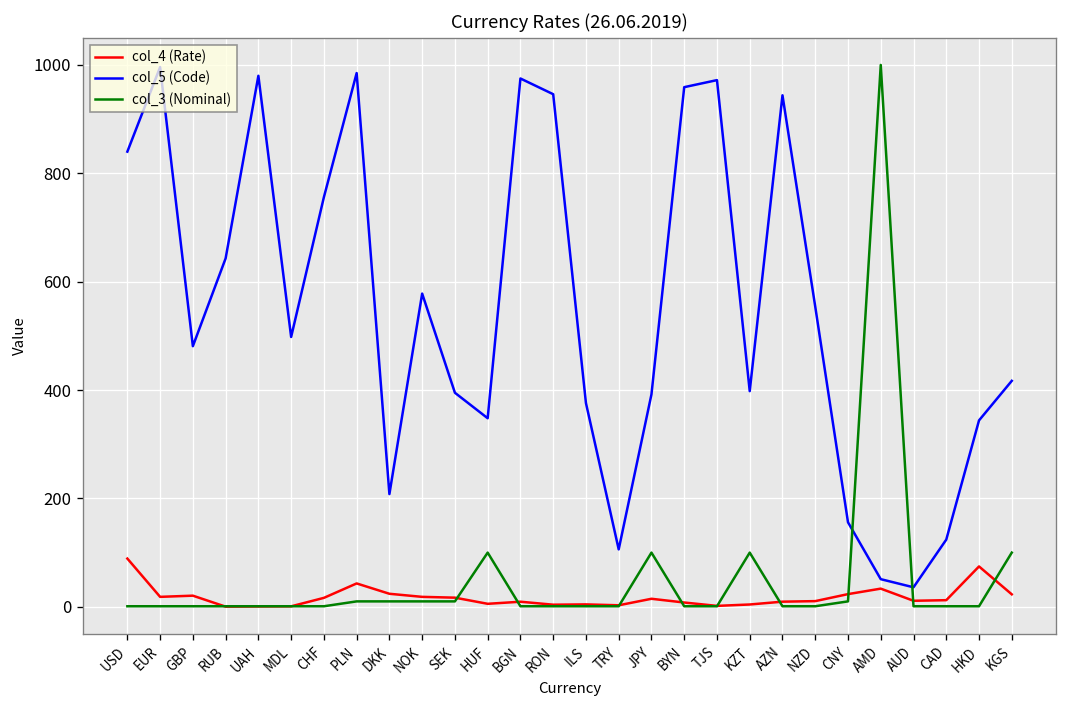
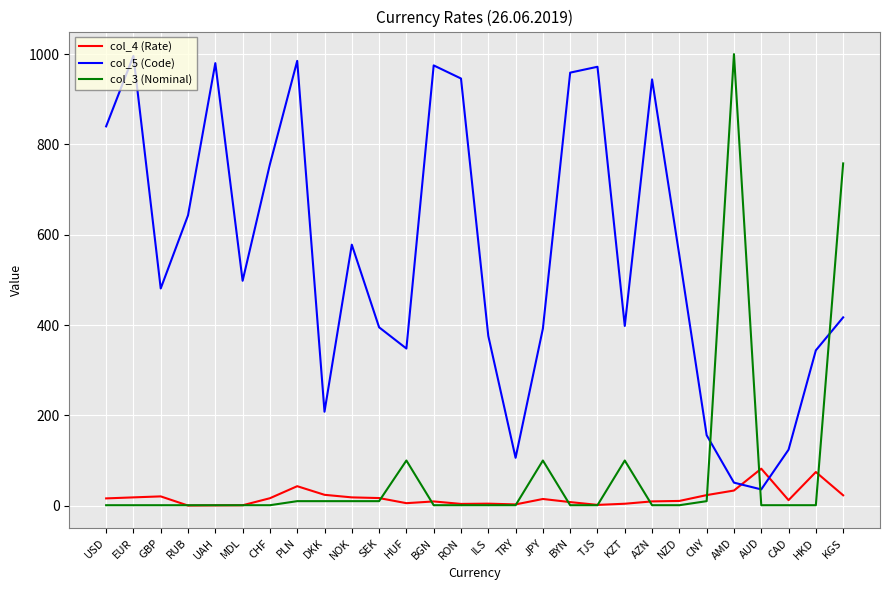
  {
    "col_4 (Rate)": {
-     "USD": 90,
+     "USD": 20,
      "EUR": 20,
      "GBP": 20,
      "CHF": 20,
      "PLN": 40,
      "DKK": 20,
      "NOK": 20,
      "SEK": 20,
      "HUF": 10,
      "BGN": 10,
      "JPY": 10,
      "BYN": 10,
      "KZT": 0,
      "AZN": 10,
      "NZD": 10,
      "CNY": 20,
      "AMD": 30,
-     "AUD": 10,
+     "AUD": 80,
      "CAD": 10,
      "HKD": 70,
      "KGS": 20
    },
    "col_5 (Code)": {
      "USD": 840,
      "GBP": 480,
      "RUB": 640,
      "UAH": 980,
      "MDL": 500,
      "CHF": 760,
      "PLN": 990,
      "DKK": 210,
      "NOK": 580,
      "SEK": 400,
      "HUF": 350,
      "BGN": 980,
      "RON": 950,
      "ILS": 380,
      "TRY": 110,
      "JPY": 390,
      "BYN": 960,
      "TJS": 970,
      "KZT": 400,
      "AZN": 940,
      "NZD": 550,
      "CNY": 160,
      "AMD": 50,
      "AUD": 40,
      "CAD": 120,
      "HKD": 340,
      "KGS": 420
    },
    "col_3 (Nominal)": {
      "USD": 0,
      "EUR": 0,
      "GBP": 0,
      "CHF": 0,
      "PLN": 10,
      "DKK": 10,
      "NOK": 10,
      "SEK": 10,
      "HUF": 100,
      "BGN": 0,
      "JPY": 100,
      "BYN": 0,
      "KZT": 100,
      "AZN": 0,
      "NZD": 0,
      "CNY": 10,
      "AMD": 1000,
      "AUD": 0,
      "CAD": 0,
      "HKD": 0,
-     "KGS": 100
+     "KGS": 760
    }
  }
